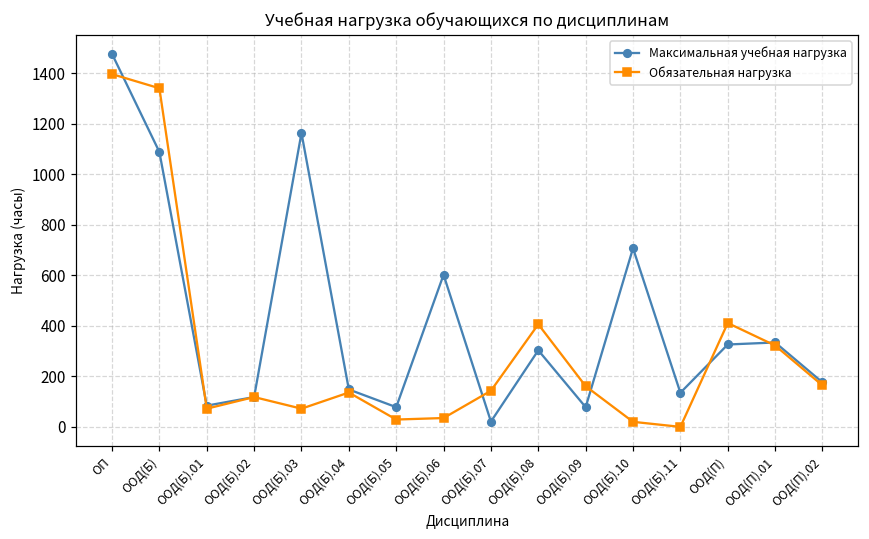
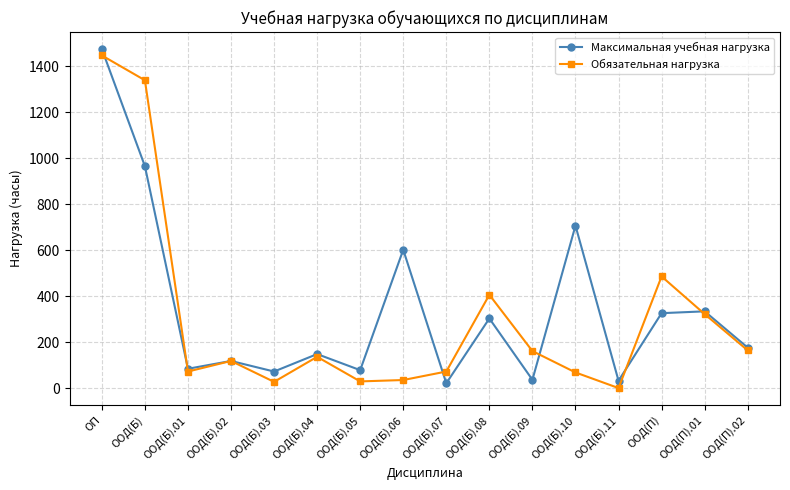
  {
    "Максимальная учебная нагрузка": {
      "ОП": 1480,
-     "ООД(Б)": 1090,
+     "ООД(Б)": 970,
      "ООД(Б).01": 80,
-     "ООД(Б).03": 1160,
+     "ООД(Б).03": 70,
      "ООД(Б).04": 150,
      "ООД(Б).05": 80,
      "ООД(Б).06": 600,
      "ООД(Б).07": 20,
      "ООД(Б).08": 300,
-     "ООД(Б).09": 80,
+     "ООД(Б).09": 40,
      "ООД(Б).10": 710,
-     "ООД(Б).11": 140,
+     "ООД(Б).11": 30,
      "ООД(П)": 330,
      "ООД(П).01": 330,
      "ООД(П).02": 180
    },
    "Обязательная нагрузка": {
-     "ОП": 1400,
+     "ОП": 1450,
      "ООД(Б)": 1340,
      "ООД(Б).01": 70,
-     "ООД(Б).03": 70,
+     "ООД(Б).03": 30,
      "ООД(Б).04": 140,
      "ООД(Б).05": 30,
      "ООД(Б).06": 40,
-     "ООД(Б).07": 140,
+     "ООД(Б).07": 70,
      "ООД(Б).08": 410,
      "ООД(Б).09": 160,
-     "ООД(Б).10": 20,
+     "ООД(Б).10": 70,
      "ООД(Б).11": 0,
-     "ООД(П)": 410,
+     "ООД(П)": 490,
      "ООД(П).01": 320,
      "ООД(П).02": 160
    }
  }
